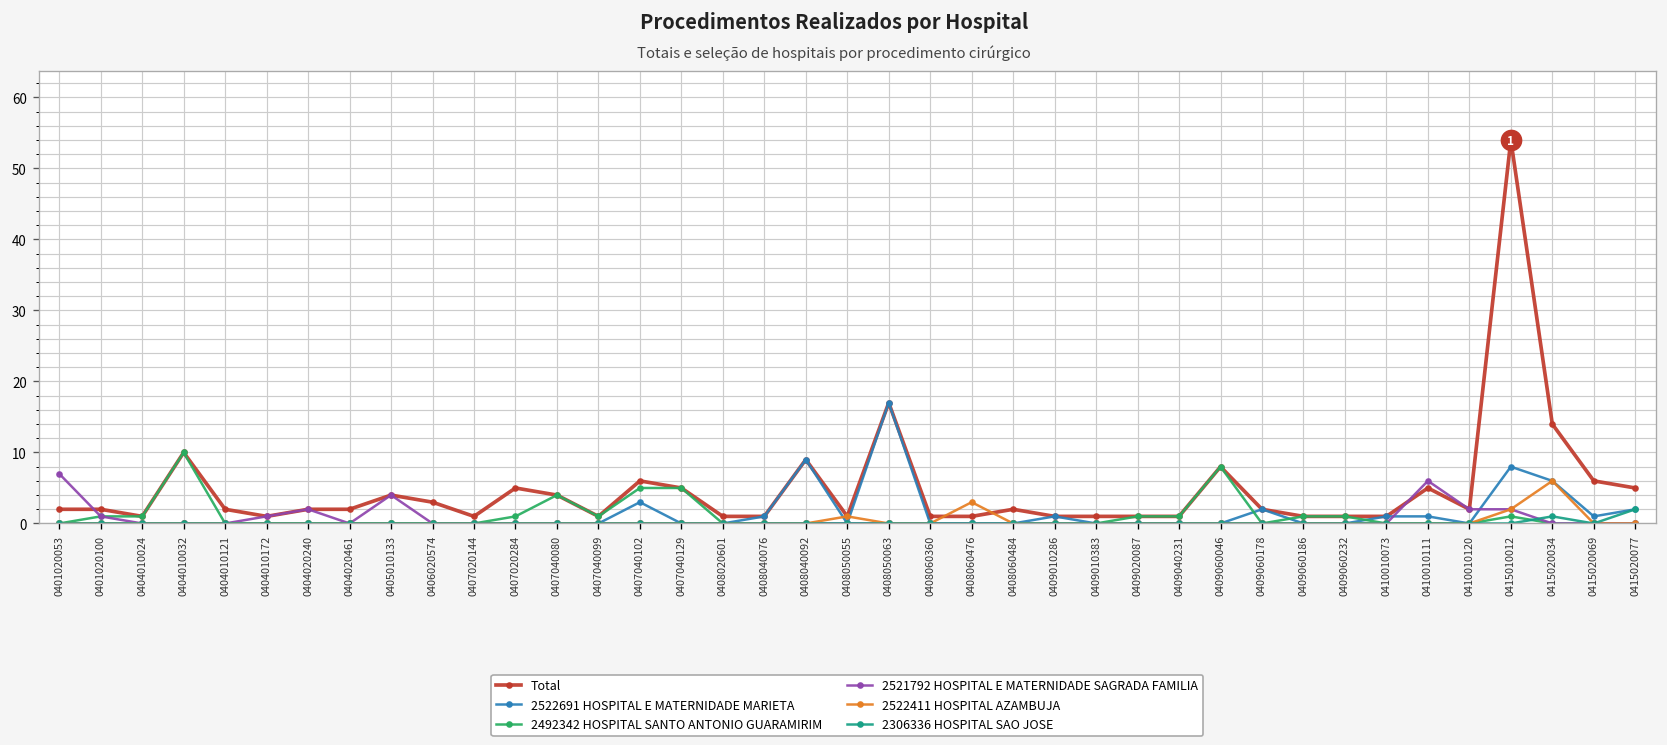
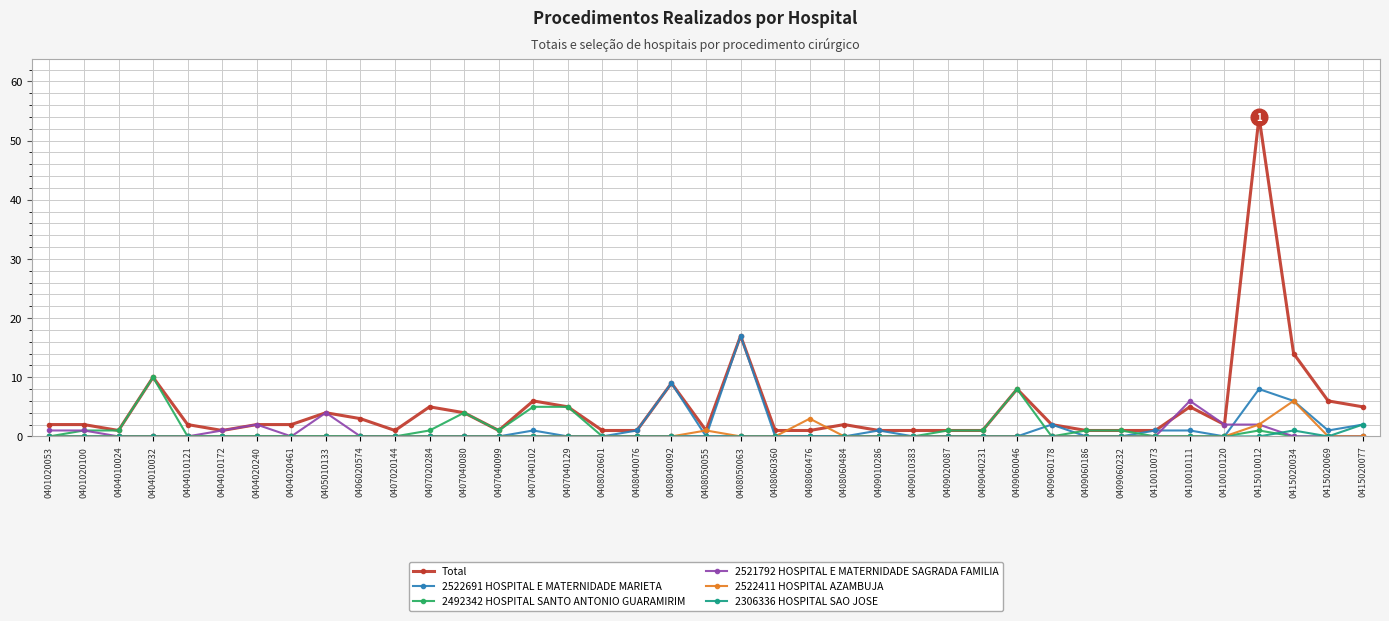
  {
    "2522691 HOSPITAL E MATERNIDADE MARIETA": {
-     "0407040102": 3,
+     "0407040102": 1,
      "0410010111": 1,
      "0415010012": 8,
      "0415020069": 1
    },
    "2521792 HOSPITAL E MATERNIDADE SAGRADA FAMILIA": {
-     "0401020053": 7,
+     "0401020053": 1,
      "0410010111": 6
    },
    "2522411 HOSPITAL AZAMBUJA": {
      "0408060476": 3
    }
  }
